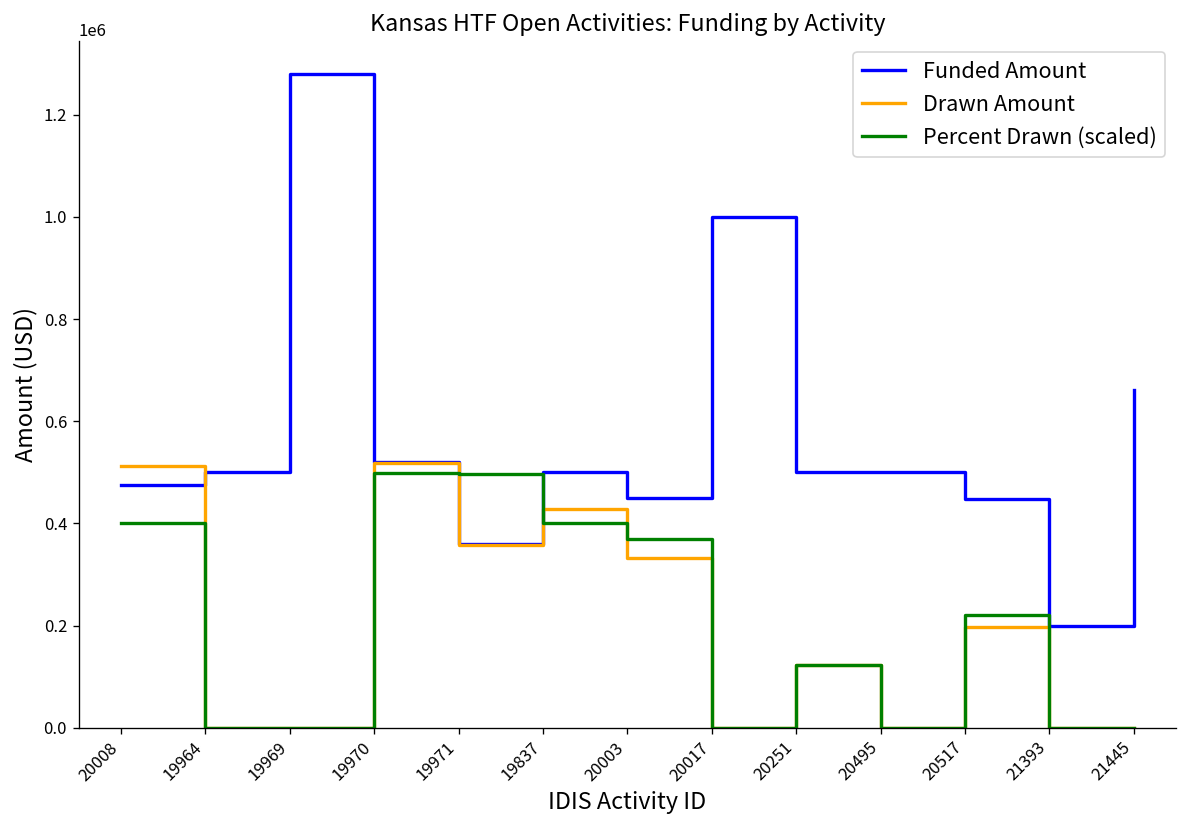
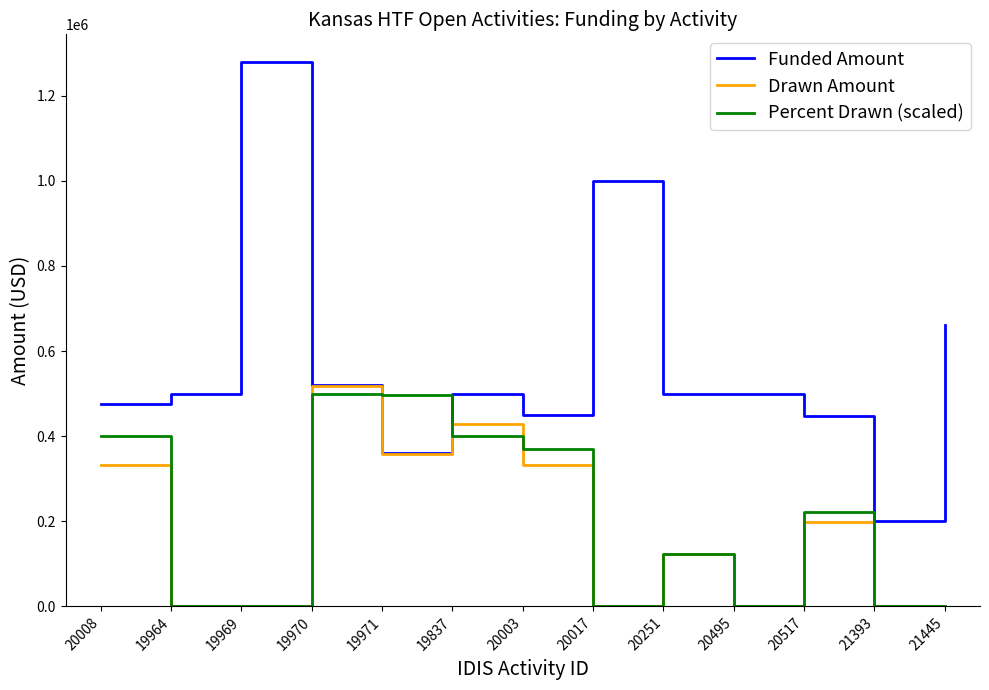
  {
    "Funded Amount": {
      "20008": 480000,
      "19964": 500000,
      "19969": 1280000,
      "19837": 500000,
      "20003": 450000,
      "20017": 1000000,
      "20251": 500000,
      "20495": 500000,
      "20517": 450000,
      "21393": 200000,
      "21445": 660000
    },
    "Drawn Amount": {
-     "20008": 510000,
+     "20008": 330000,
      "19837": 430000,
      "20003": 330000,
      "20517": 200000
    },
    "Percent Drawn (scaled)": {
      "20008": 400000,
      "19970": 500000,
      "19971": 500000,
      "19837": 400000,
      "20003": 370000,
      "20517": 220000
    }
  }
